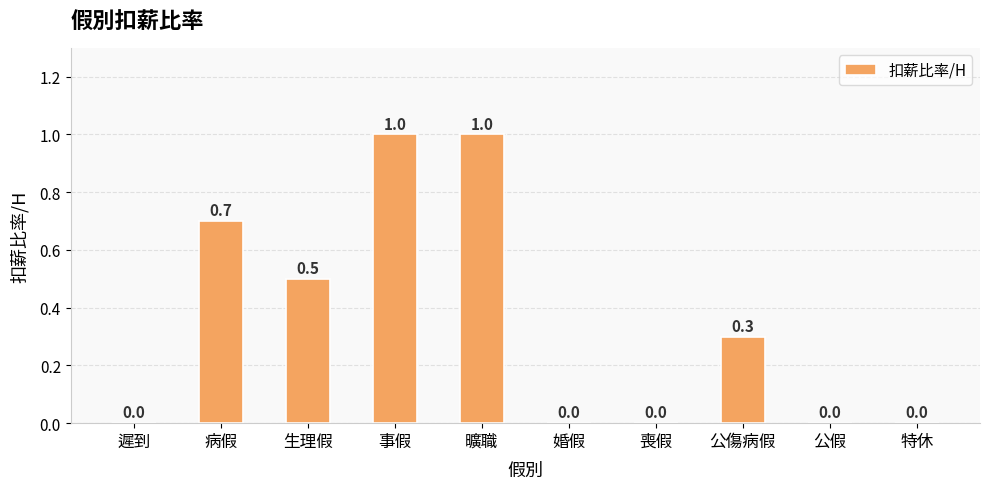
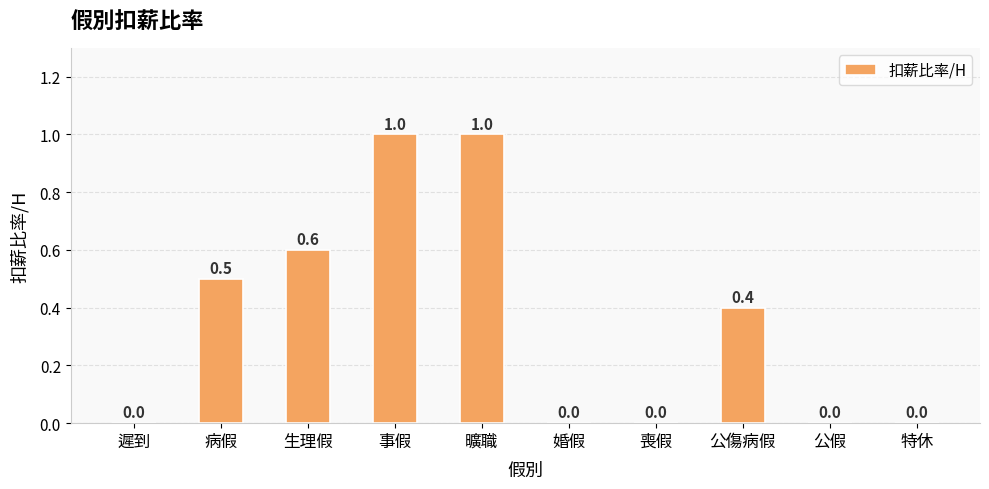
  {
    "遲到": 0.0,
-   "病假": 0.7,
-   "生理假": 0.5,
+   "病假": 0.5,
+   "生理假": 0.6,
    "事假": 1.0,
    "曠職": 1.0,
    "婚假": 0.0,
    "喪假": 0.0,
-   "公傷病假": 0.3,
+   "公傷病假": 0.4,
    "公假": 0.0,
    "特休": 0.0
  }
